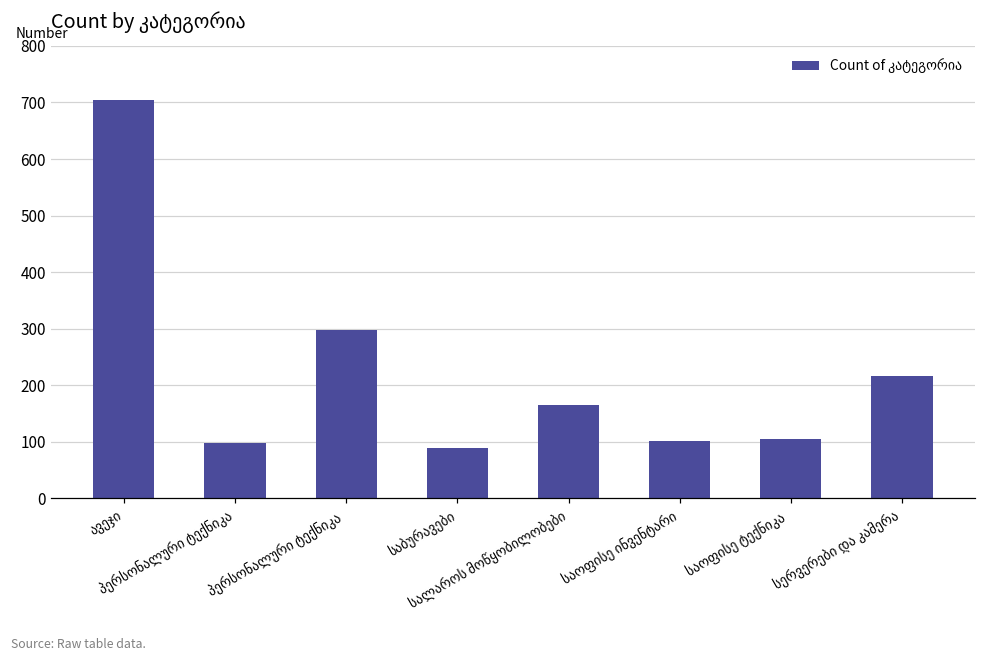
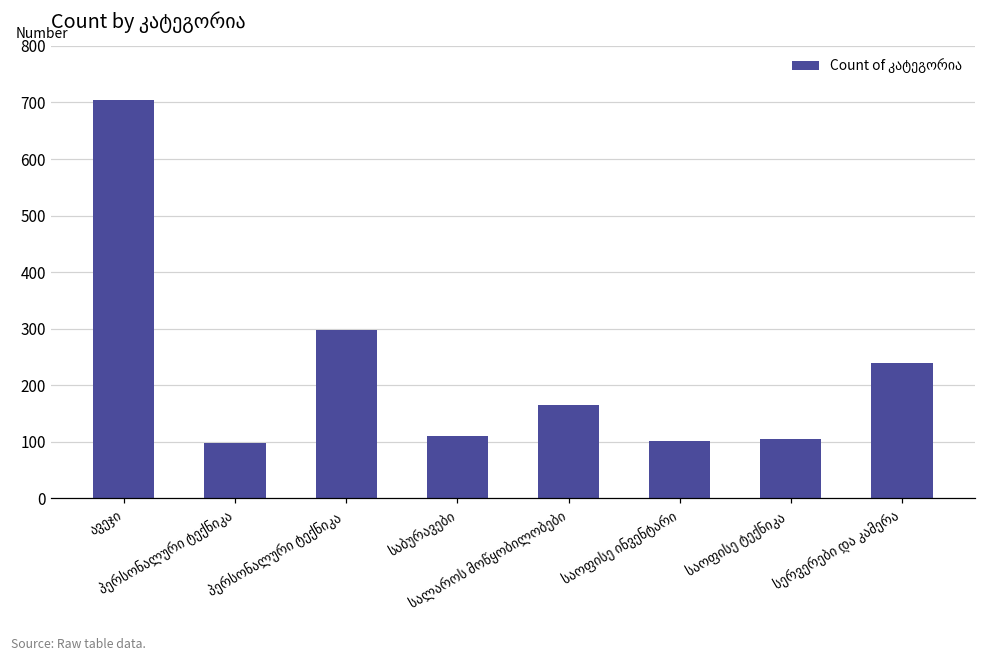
  {
    "ავეჯი": 700,
-   "საბურავები": 90,
+   "საბურავები": 110,
    "სალაროს მოწყობილობები": 170,
    "საოფისე ინვენტარი": 100,
    "საოფისე ტექნიკა": 110,
-   "სერვერები და კამერა": 220
+   "სერვერები და კამერა": 240
  }
